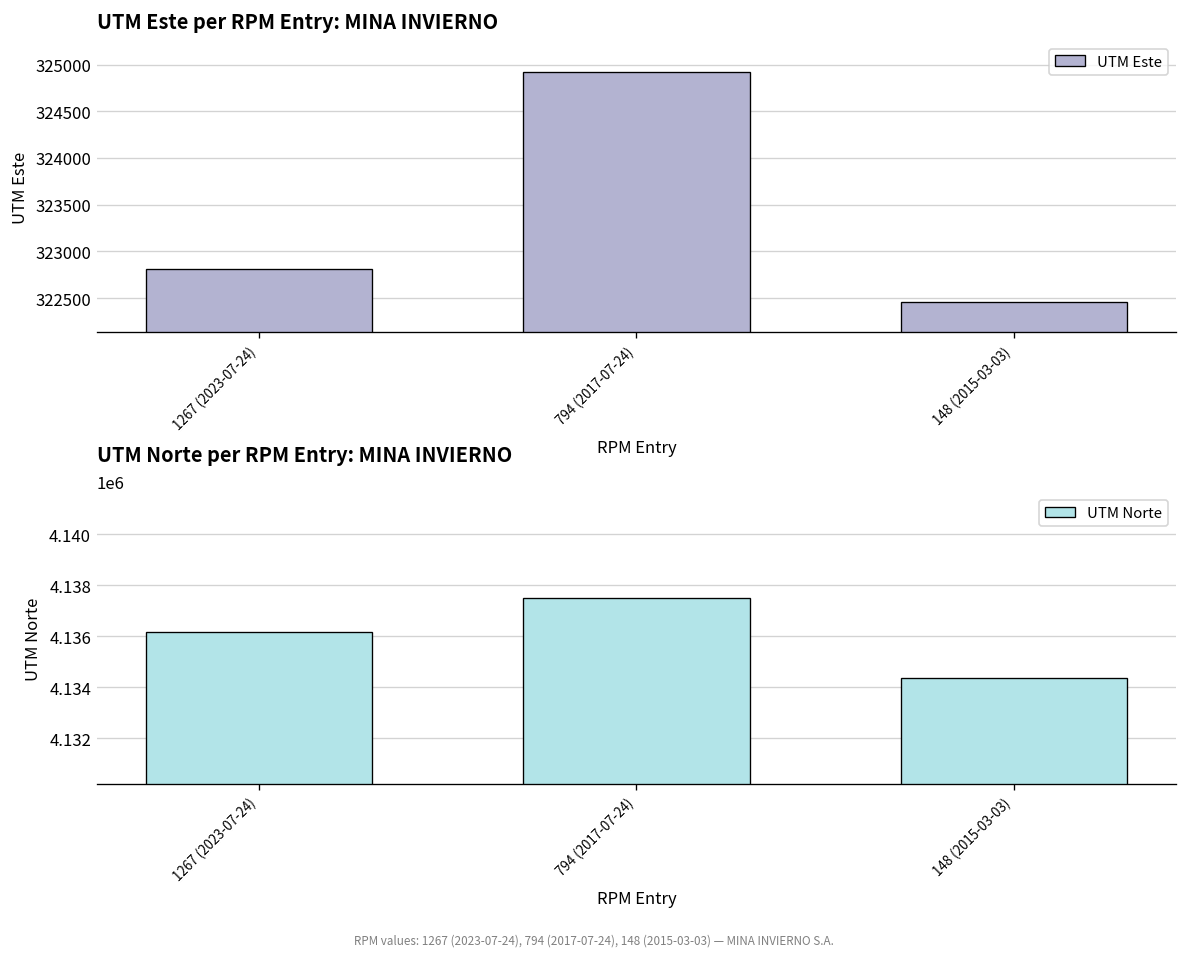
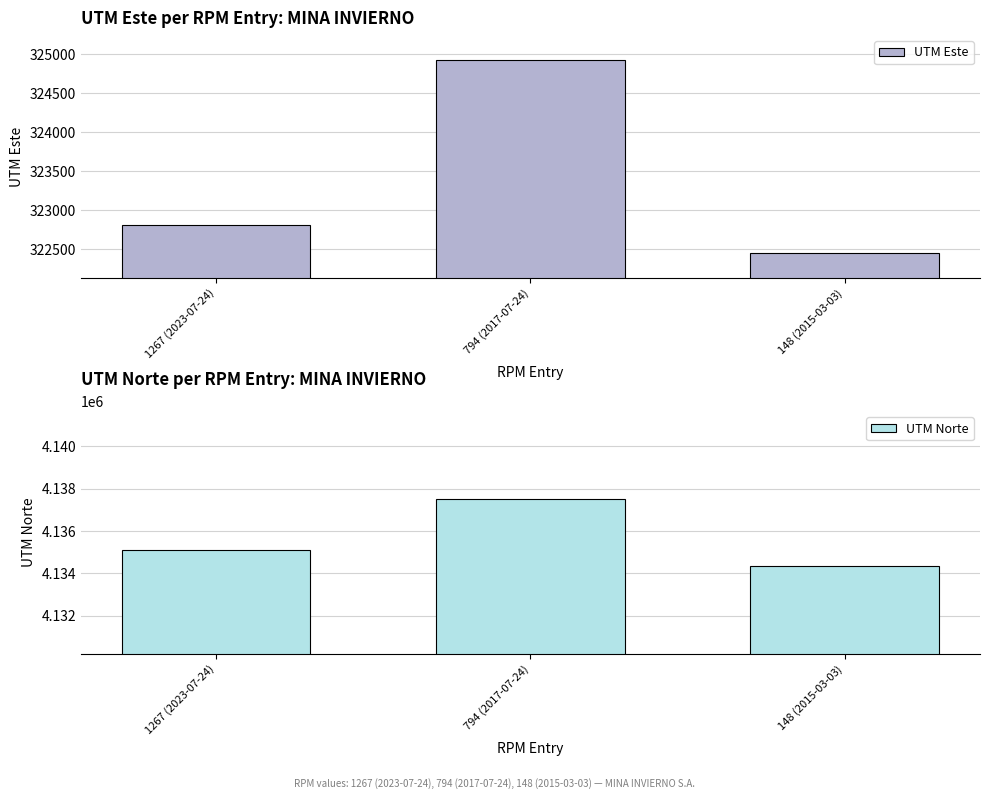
  {
    "UTM Este per RPM Entry: MINA INVIERNO": {
      "1267 (2023-07-24)": 322800,
      "794 (2017-07-24)": 324900,
      "148 (2015-03-03)": 322500
    },
    "UTM Norte per RPM Entry: MINA INVIERNO": {
-     "1267 (2023-07-24)": 4136200,
+     "1267 (2023-07-24)": 4135100,
      "794 (2017-07-24)": 4137500,
      "148 (2015-03-03)": 4134300
    }
  }
